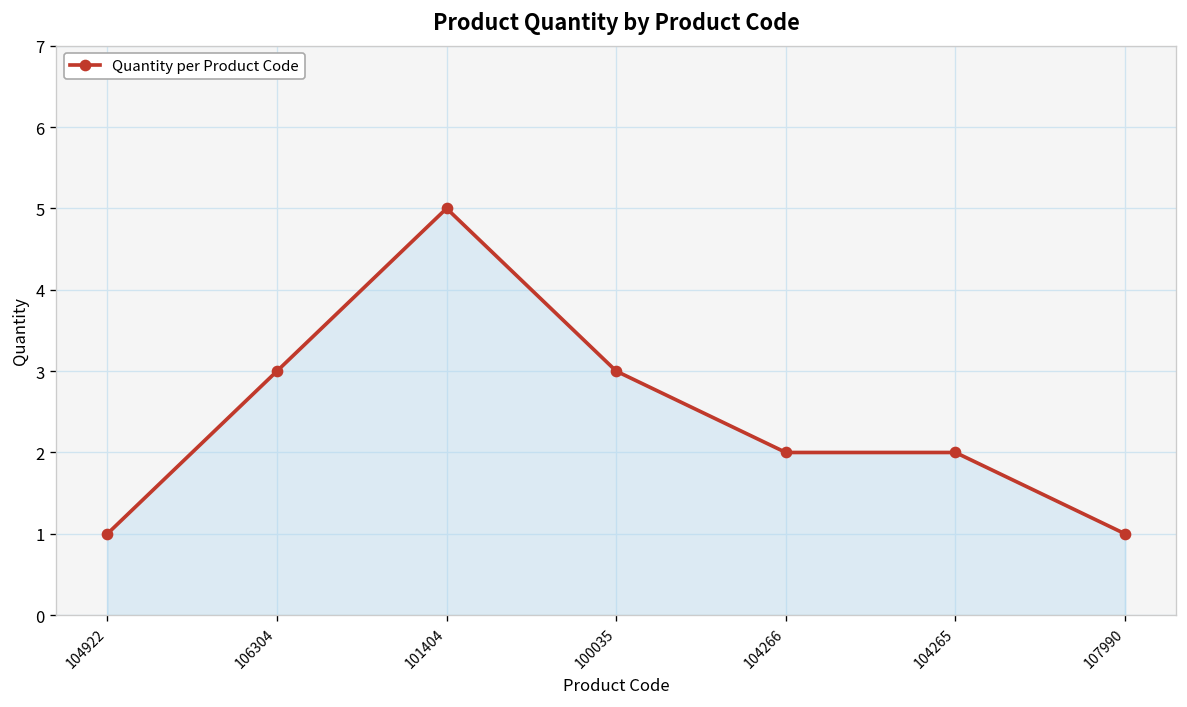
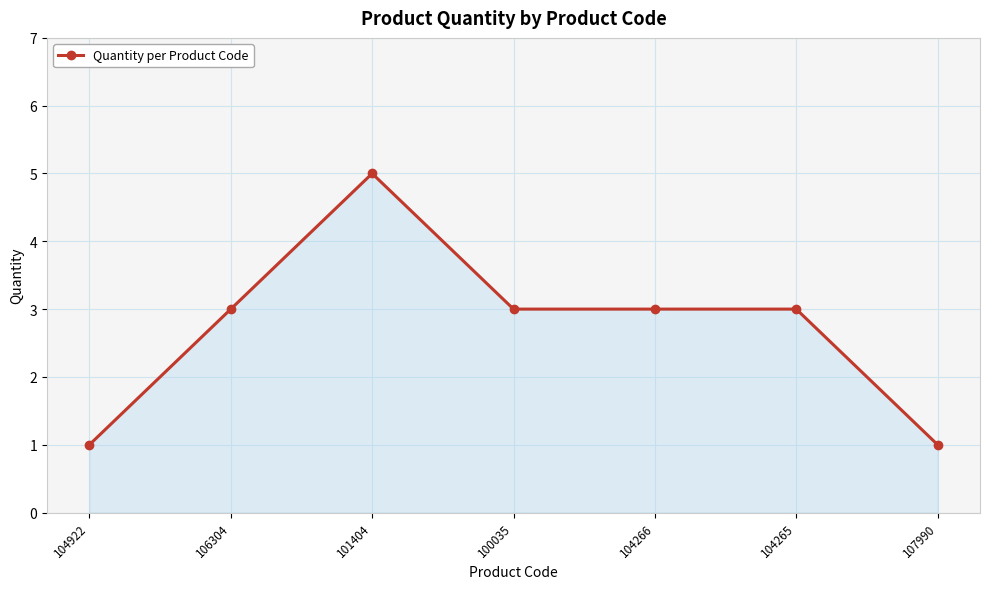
  {
    "104922": 1,
    "106304": 3,
    "101404": 5,
    "100035": 3,
-   "104266": 2,
-   "104265": 2,
+   "104266": 3,
+   "104265": 3,
    "107990": 1
  }
